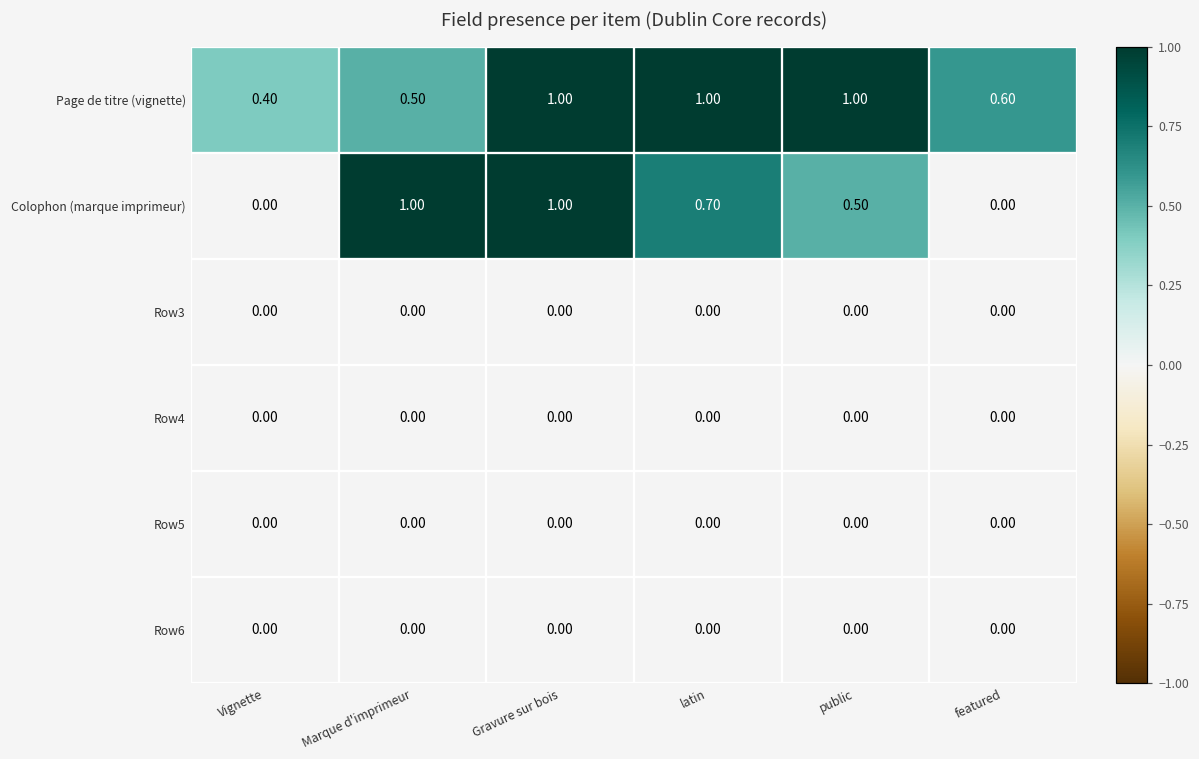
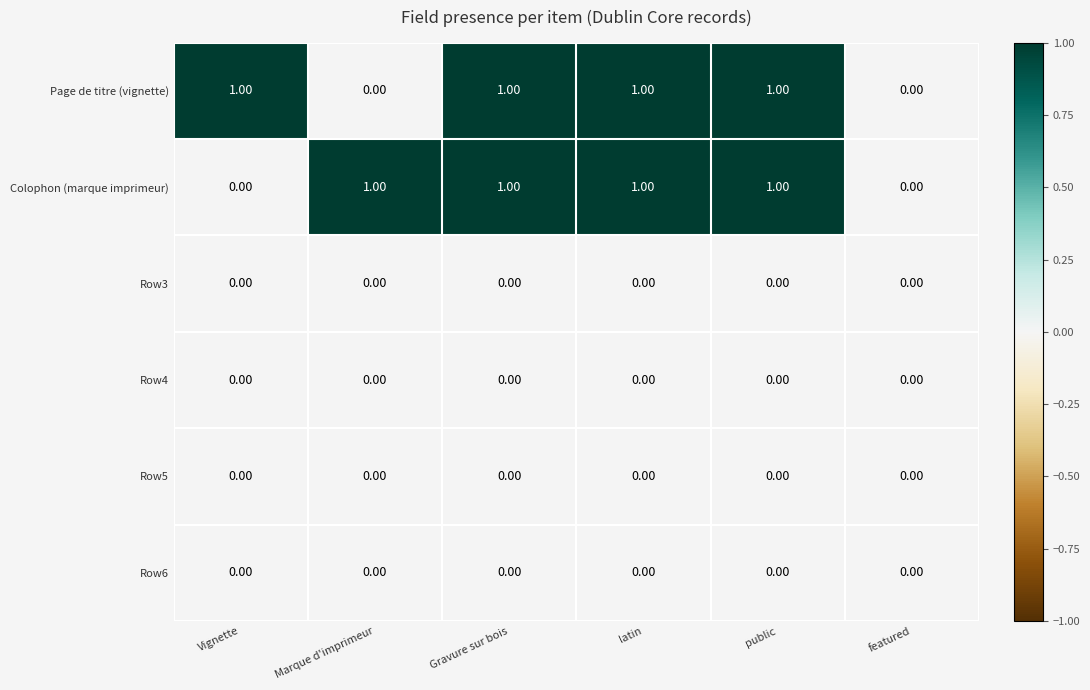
  {
    "Page de titre (vignette)": {
-     "Vignette": 0.40,
-     "Marque d'imprimeur": 0.50,
+     "Vignette": 1.00,
+     "Marque d'imprimeur": 0.00,
      "Gravure sur bois": 1.00,
      "latin": 1.00,
      "public": 1.00,
-     "featured": 0.60
+     "featured": 0.00
    },
    "Colophon (marque imprimeur)": {
      "Vignette": 0.00,
      "Marque d'imprimeur": 1.00,
      "Gravure sur bois": 1.00,
-     "latin": 0.70,
-     "public": 0.50,
+     "latin": 1.00,
+     "public": 1.00,
      "featured": 0.00
    },
    "Row3": {
      "Vignette": 0.00,
      "Marque d'imprimeur": 0.00,
      "Gravure sur bois": 0.00,
      "latin": 0.00,
      "public": 0.00,
      "featured": 0.00
    },
    "Row4": {
      "Vignette": 0.00,
      "Marque d'imprimeur": 0.00,
      "Gravure sur bois": 0.00,
      "latin": 0.00,
      "public": 0.00,
      "featured": 0.00
    },
    "Row5": {
      "Vignette": 0.00,
      "Marque d'imprimeur": 0.00,
      "Gravure sur bois": 0.00,
      "latin": 0.00,
      "public": 0.00,
      "featured": 0.00
    },
    "Row6": {
      "Vignette": 0.00,
      "Marque d'imprimeur": 0.00,
      "Gravure sur bois": 0.00,
      "latin": 0.00,
      "public": 0.00,
      "featured": 0.00
    }
  }
